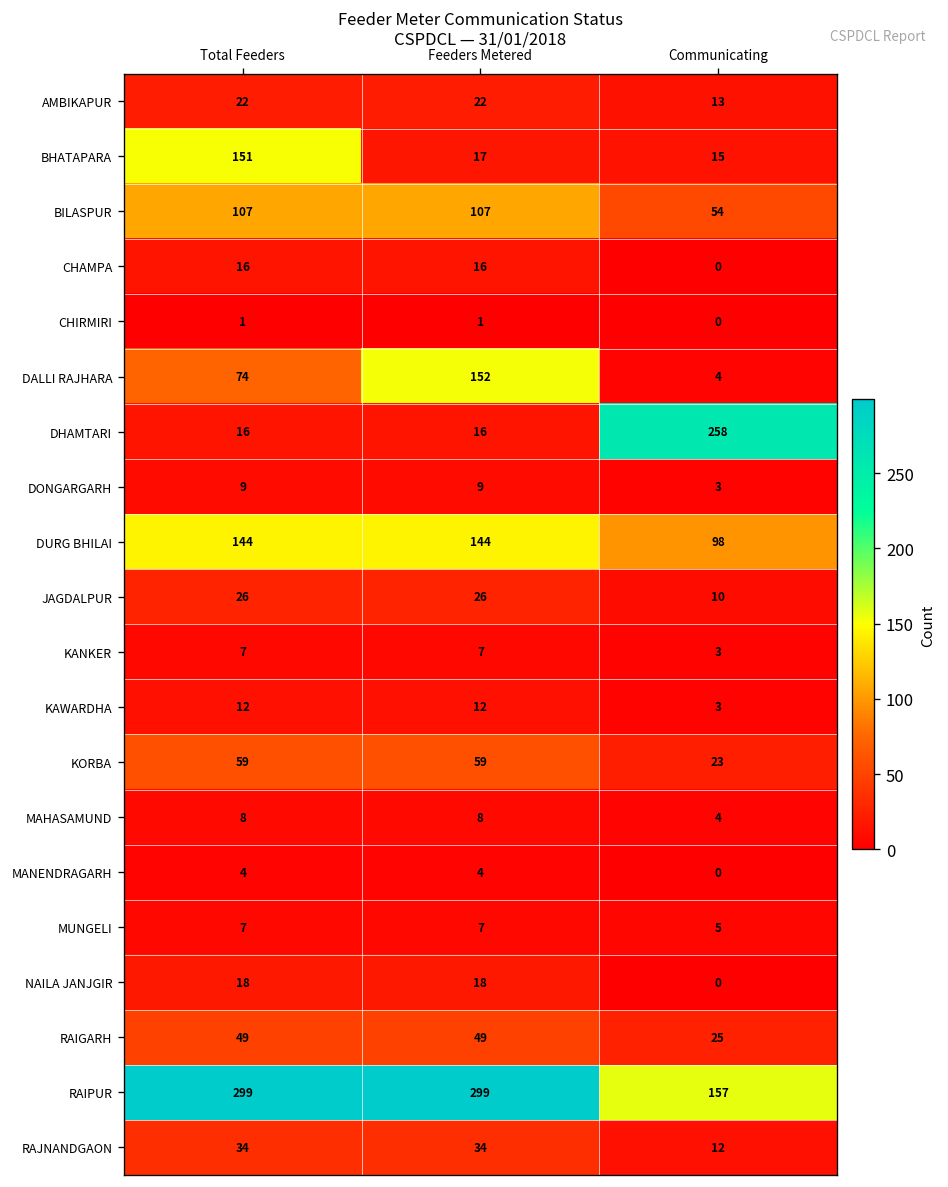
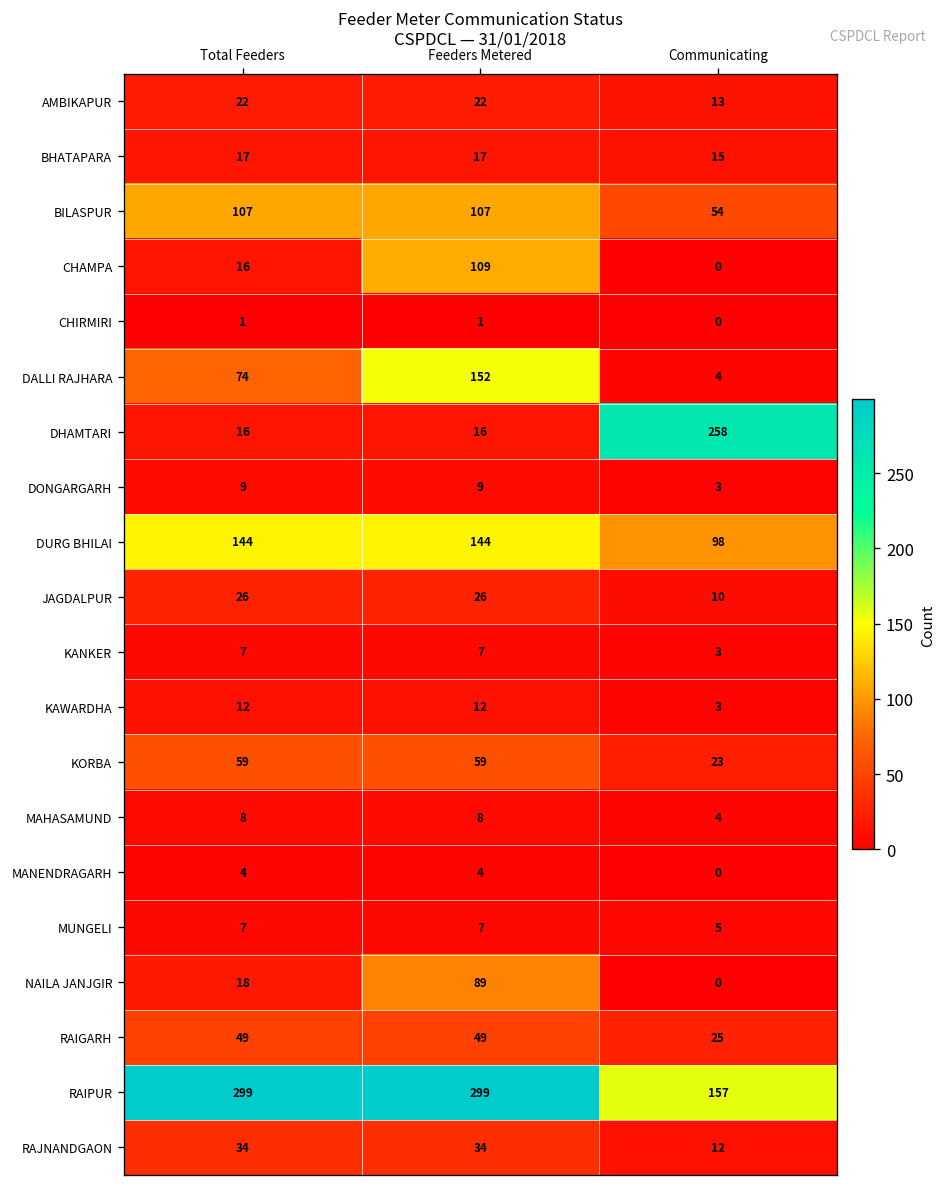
  {
    "AMBIKAPUR": {
      "Total Feeders": 22,
      "Feeders Metered": 22,
      "Communicating": 13
    },
    "BHATAPARA": {
-     "Total Feeders": 151,
+     "Total Feeders": 17,
      "Feeders Metered": 17,
      "Communicating": 15
    },
    "BILASPUR": {
      "Total Feeders": 107,
      "Feeders Metered": 107,
      "Communicating": 54
    },
    "CHAMPA": {
      "Total Feeders": 16,
-     "Feeders Metered": 16,
+     "Feeders Metered": 109,
      "Communicating": 0
    },
    "CHIRMIRI": {
      "Total Feeders": 1,
      "Feeders Metered": 1,
      "Communicating": 0
    },
    "DALLI RAJHARA": {
      "Total Feeders": 74,
      "Feeders Metered": 152,
      "Communicating": 4
    },
    "DHAMTARI": {
      "Total Feeders": 16,
      "Feeders Metered": 16,
      "Communicating": 258
    },
    "DONGARGARH": {
      "Total Feeders": 9,
      "Feeders Metered": 9,
      "Communicating": 3
    },
    "DURG BHILAI": {
      "Total Feeders": 144,
      "Feeders Metered": 144,
      "Communicating": 98
    },
    "JAGDALPUR": {
      "Total Feeders": 26,
      "Feeders Metered": 26,
      "Communicating": 10
    },
    "KANKER": {
      "Total Feeders": 7,
      "Feeders Metered": 7,
      "Communicating": 3
    },
    "KAWARDHA": {
      "Total Feeders": 12,
      "Feeders Metered": 12,
      "Communicating": 3
    },
    "KORBA": {
      "Total Feeders": 59,
      "Feeders Metered": 59,
      "Communicating": 23
    },
    "MAHASAMUND": {
      "Total Feeders": 8,
      "Feeders Metered": 8,
      "Communicating": 4
    },
    "MANENDRAGARH": {
      "Total Feeders": 4,
      "Feeders Metered": 4,
      "Communicating": 0
    },
    "MUNGELI": {
      "Total Feeders": 7,
      "Feeders Metered": 7,
      "Communicating": 5
    },
    "NAILA JANJGIR": {
      "Total Feeders": 18,
-     "Feeders Metered": 18,
+     "Feeders Metered": 89,
      "Communicating": 0
    },
    "RAIGARH": {
      "Total Feeders": 49,
      "Feeders Metered": 49,
      "Communicating": 25
    },
    "RAIPUR": {
      "Total Feeders": 299,
      "Feeders Metered": 299,
      "Communicating": 157
    },
    "RAJNANDGAON": {
      "Total Feeders": 34,
      "Feeders Metered": 34,
      "Communicating": 12
    }
  }
